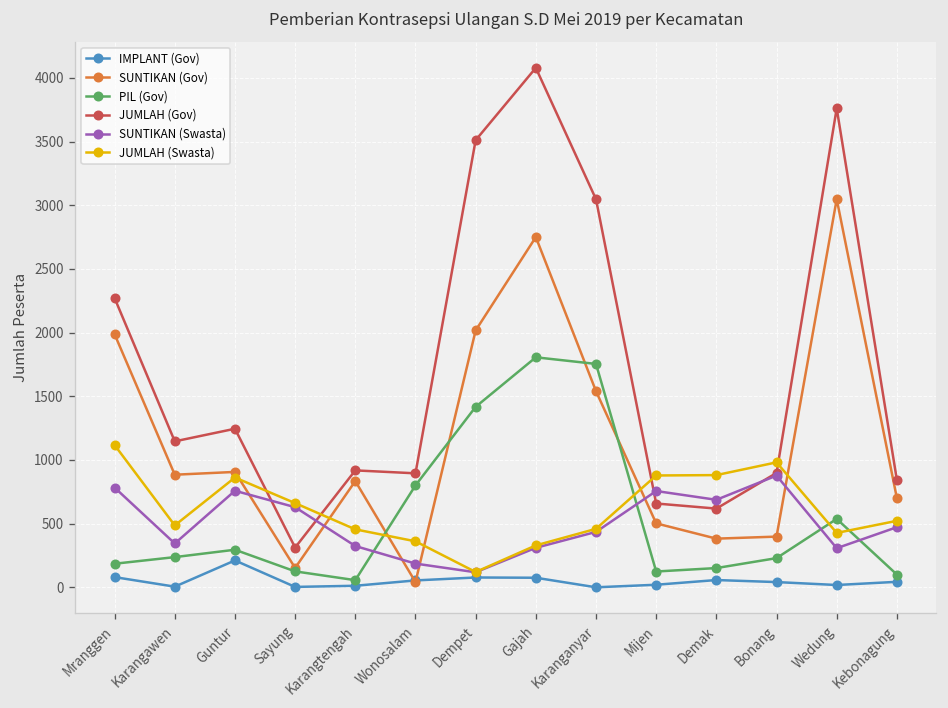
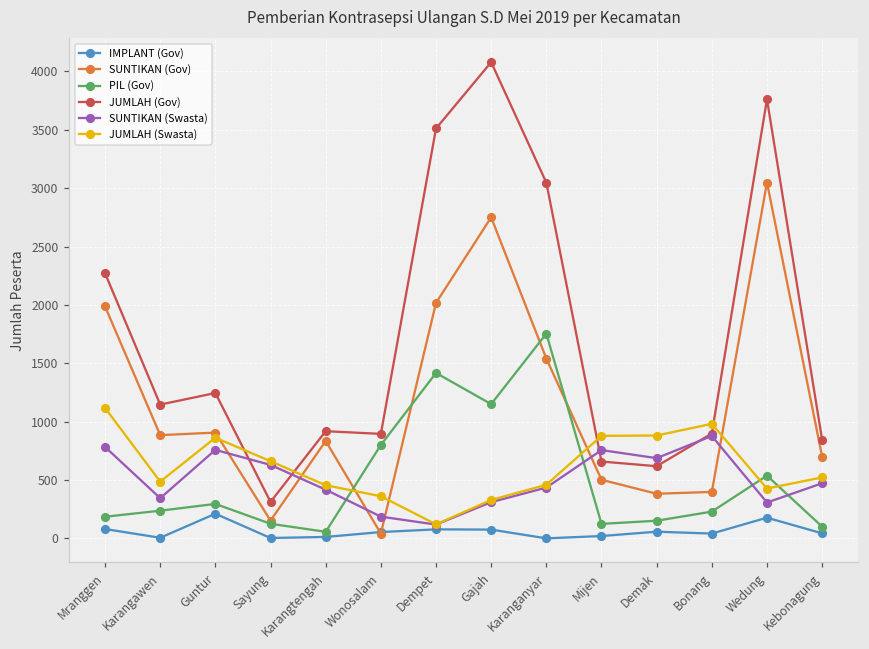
  {
    "IMPLANT (Gov)": {
      "Mranggen": 80,
      "Karangawen": 10,
      "Guntur": 210,
      "Sayung": 0,
      "Karangtengah": 10,
      "Dempet": 80,
      "Gajah": 80,
      "Karanganyar": 0,
      "Mijen": 20,
      "Demak": 60,
      "Bonang": 40,
-     "Wedung": 20,
+     "Wedung": 180,
      "Kebonagung": 40
    },
    "PIL (Gov)": {
      "Mranggen": 190,
      "Karangawen": 240,
      "Guntur": 300,
      "Sayung": 130,
      "Karangtengah": 60,
      "Wonosalam": 800,
      "Dempet": 1420,
-     "Gajah": 1810,
+     "Gajah": 1150,
      "Karanganyar": 1750,
      "Mijen": 120,
      "Demak": 150,
      "Bonang": 230,
      "Wedung": 540,
      "Kebonagung": 100
    },
    "SUNTIKAN (Swasta)": {
      "Mranggen": 780,
      "Karangawen": 340,
      "Guntur": 760,
      "Sayung": 630,
-     "Karangtengah": 320,
+     "Karangtengah": 420,
      "Wonosalam": 190,
      "Mijen": 760,
      "Demak": 690,
      "Wedung": 310,
      "Kebonagung": 470
    },
    "JUMLAH (Swasta)": {
      "Mranggen": 1120,
      "Karangawen": 490,
      "Guntur": 860,
      "Sayung": 660,
      "Karangtengah": 460,
      "Wonosalam": 360,
      "Mijen": 880,
      "Demak": 880,
      "Bonang": 980,
      "Wedung": 430,
      "Kebonagung": 520
    }
  }
